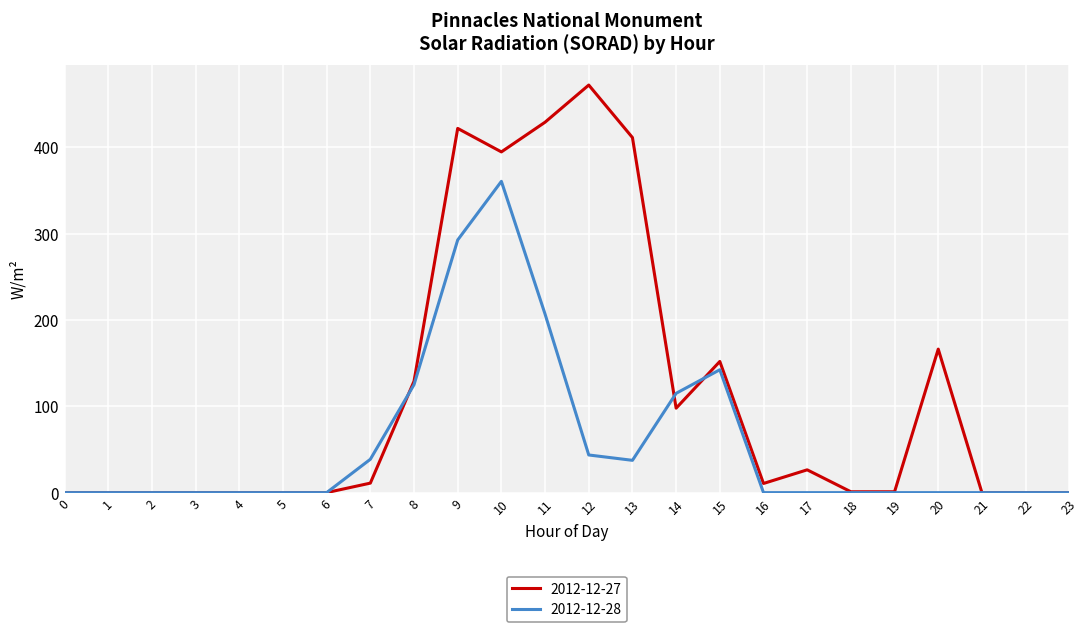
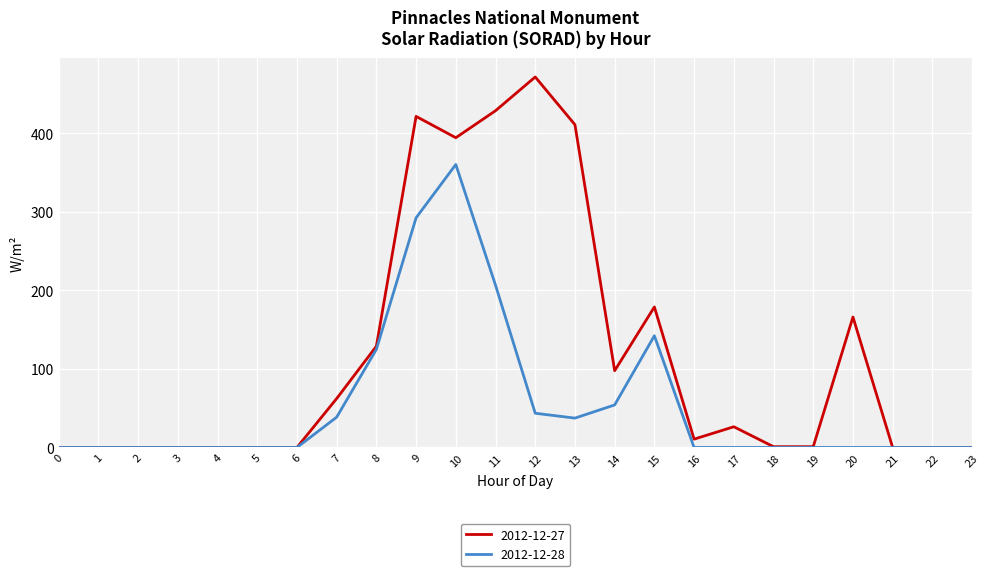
  {
    "2012-12-27": {
-     "7": 10,
+     "7": 60,
      "8": 130,
      "9": 420,
      "10": 390,
      "11": 430,
      "12": 470,
      "13": 410,
      "14": 100,
-     "15": 150,
+     "15": 180,
      "16": 10,
      "17": 30,
      "20": 170
    },
    "2012-12-28": {
      "7": 40,
      "8": 130,
      "9": 290,
      "10": 360,
      "11": 210,
      "12": 40,
      "13": 40,
-     "14": 120,
+     "14": 50,
      "15": 140,
      "16": 0,
      "17": 0,
      "20": 0
    }
  }
